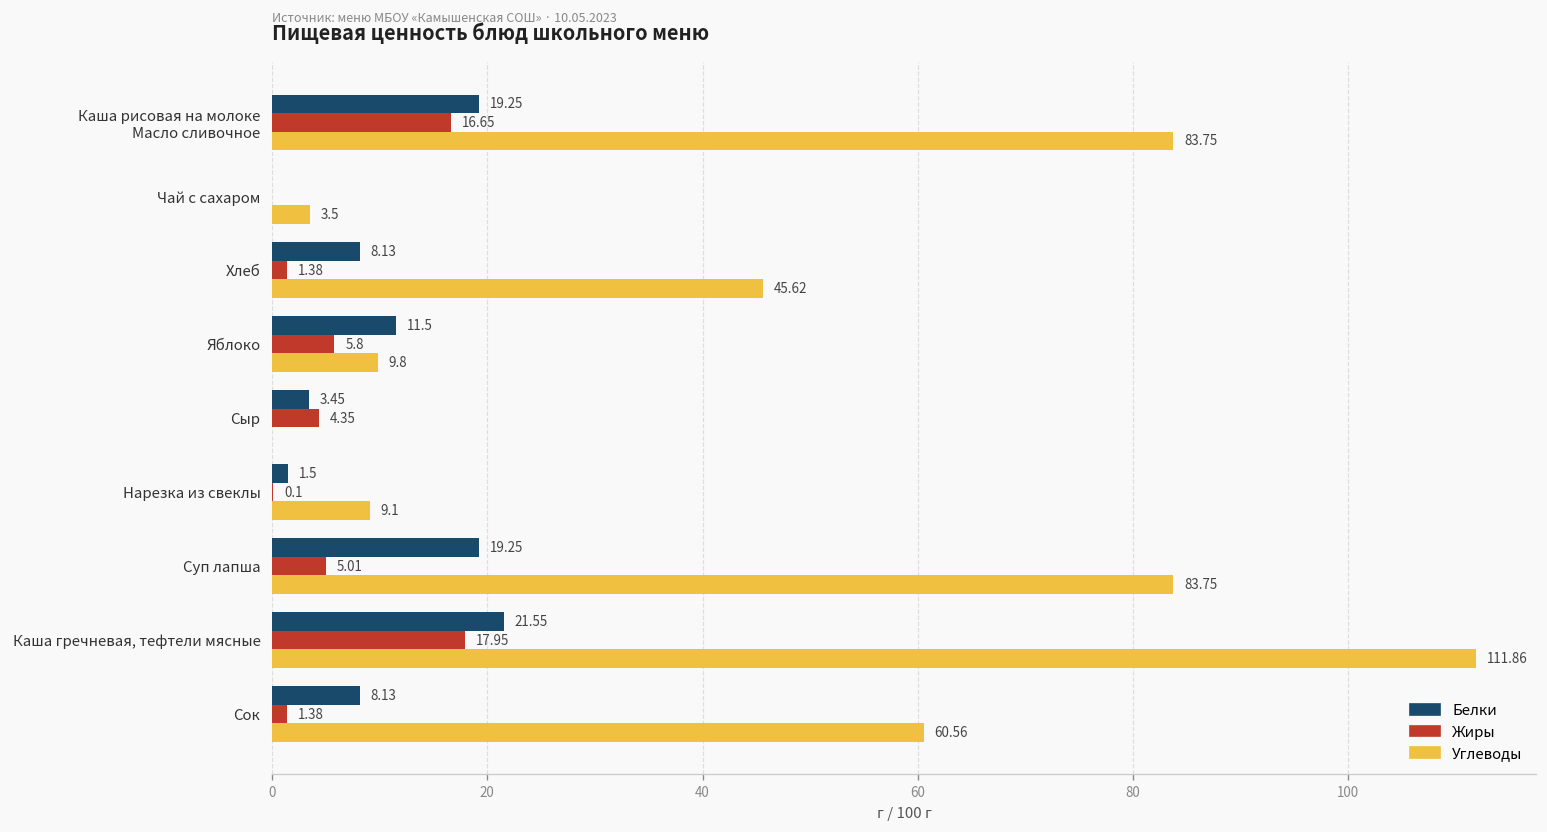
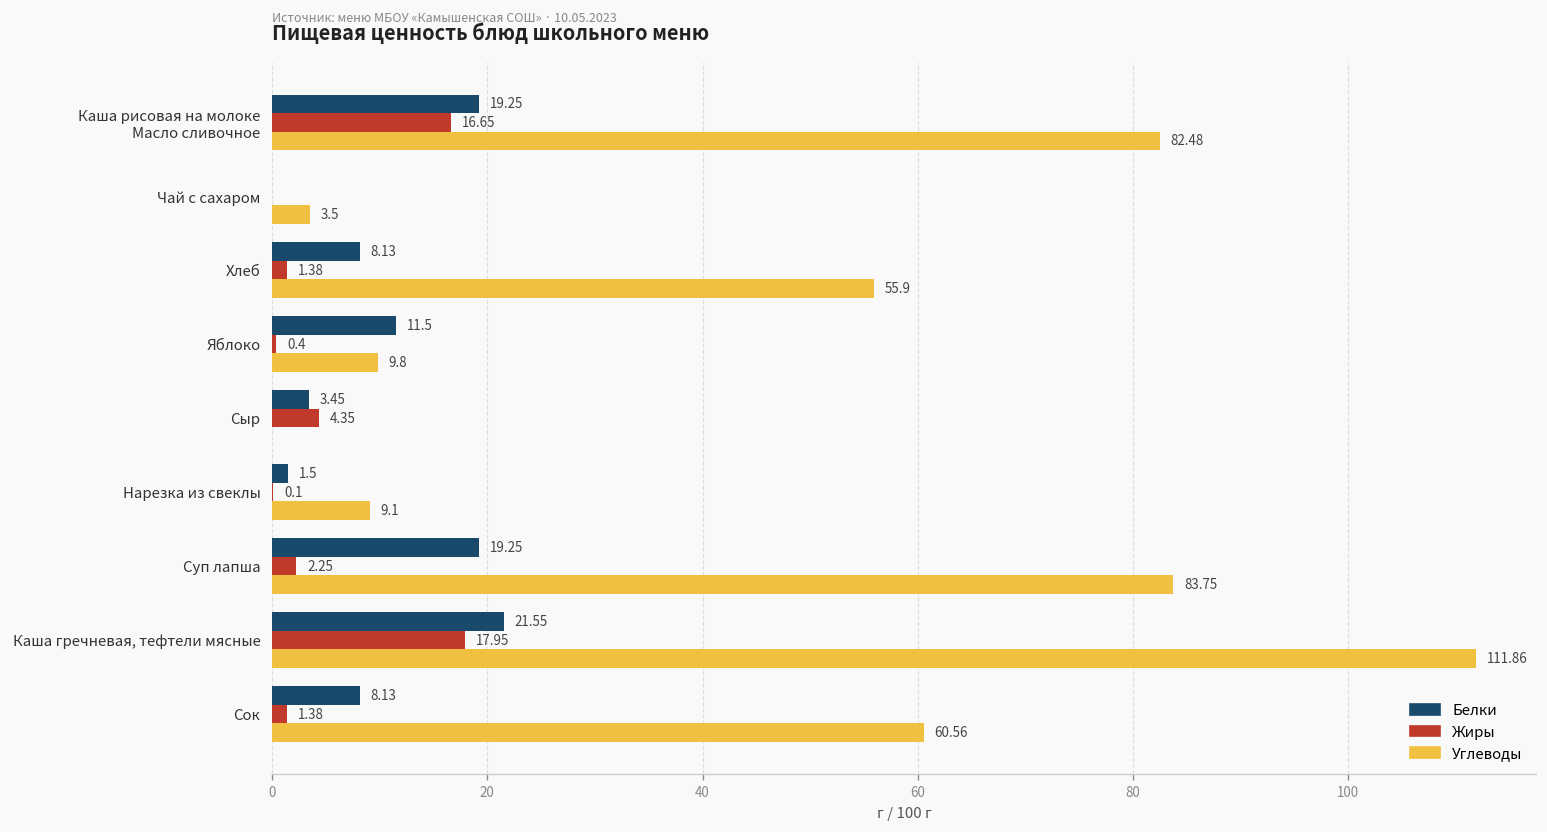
  {
    "Белки": {
      "Каша рисовая на молоке Масло сливочное": 19.25,
      "Хлеб": 8.13,
      "Яблоко": 11.5,
      "Сыр": 3.45,
      "Нарезка из свеклы": 1.5,
      "Суп лапша": 19.25,
      "Каша гречневая, тефтели мясные": 21.55,
      "Сок": 8.13
    },
    "Жиры": {
      "Каша рисовая на молоке Масло сливочное": 16.65,
      "Хлеб": 1.38,
-     "Яблоко": 5.8,
+     "Яблоко": 0.4,
      "Сыр": 4.35,
      "Нарезка из свеклы": 0.1,
-     "Суп лапша": 5.01,
+     "Суп лапша": 2.25,
      "Каша гречневая, тефтели мясные": 17.95,
      "Сок": 1.38
    },
    "Углеводы": {
-     "Каша рисовая на молоке Масло сливочное": 83.75,
+     "Каша рисовая на молоке Масло сливочное": 82.48,
      "Чай с сахаром": 3.5,
-     "Хлеб": 45.62,
+     "Хлеб": 55.9,
      "Яблоко": 9.8,
      "Нарезка из свеклы": 9.1,
      "Суп лапша": 83.75,
      "Каша гречневая, тефтели мясные": 111.86,
      "Сок": 60.56
    }
  }
